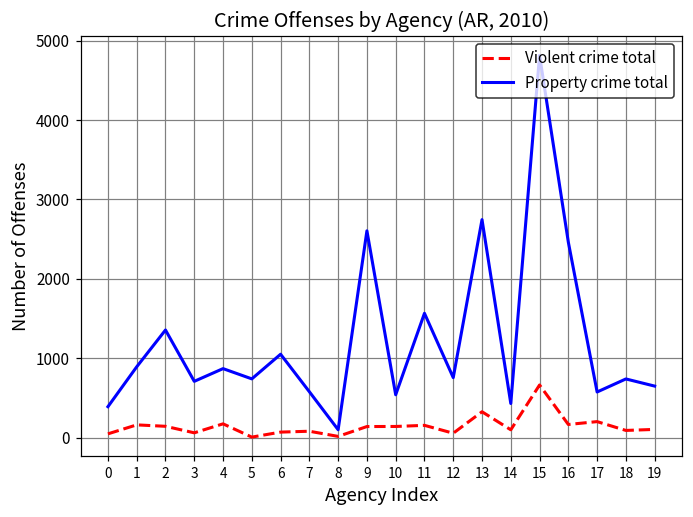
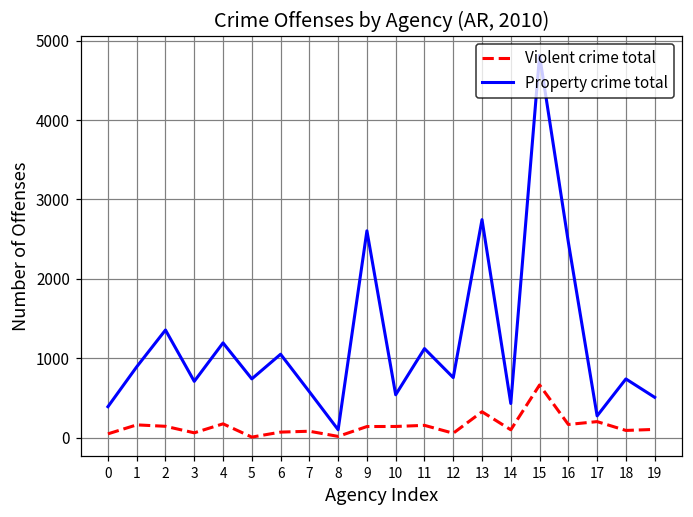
  {
    "Violent crime total": {
      "0": 100,
      "1": 200,
      "2": 100,
      "3": 100,
      "4": 200,
      "5": 0,
      "6": 100,
      "7": 100,
      "8": 0,
      "9": 100,
      "10": 100,
      "11": 200,
      "12": 100,
      "13": 300,
      "14": 100,
      "15": 700,
      "16": 200,
      "17": 200,
      "18": 100,
      "19": 100
    },
    "Property crime total": {
      "0": 400,
      "1": 900,
      "2": 1400,
      "3": 700,
-     "4": 900,
+     "4": 1200,
      "5": 700,
      "6": 1100,
      "7": 600,
      "8": 100,
      "9": 2600,
      "10": 500,
-     "11": 1600,
+     "11": 1100,
      "12": 800,
      "13": 2700,
      "14": 400,
      "16": 2500,
-     "17": 600,
+     "17": 300,
      "18": 700,
-     "19": 700
+     "19": 500
    }
  }
